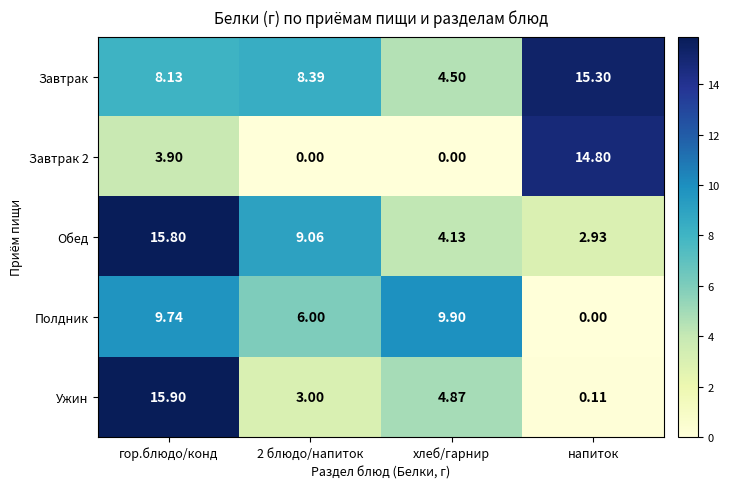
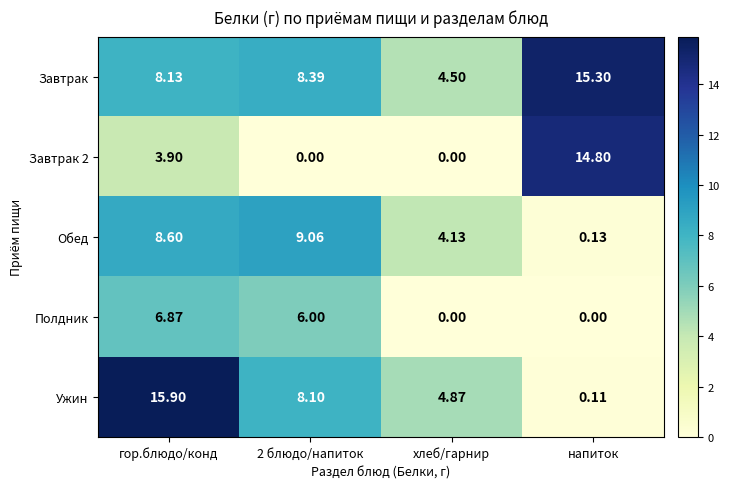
  {
    "Завтрак": {
      "гор.блюдо/конд": 8.13,
      "2 блюдо/напиток": 8.39,
      "хлеб/гарнир": 4.50,
      "напиток": 15.30
    },
    "Завтрак 2": {
      "гор.блюдо/конд": 3.90,
      "2 блюдо/напиток": 0.00,
      "хлеб/гарнир": 0.00,
      "напиток": 14.80
    },
    "Обед": {
-     "гор.блюдо/конд": 15.80,
+     "гор.блюдо/конд": 8.60,
      "2 блюдо/напиток": 9.06,
      "хлеб/гарнир": 4.13,
-     "напиток": 2.93
+     "напиток": 0.13
    },
    "Полдник": {
-     "гор.блюдо/конд": 9.74,
+     "гор.блюдо/конд": 6.87,
      "2 блюдо/напиток": 6.00,
-     "хлеб/гарнир": 9.90,
+     "хлеб/гарнир": 0.00,
      "напиток": 0.00
    },
    "Ужин": {
      "гор.блюдо/конд": 15.90,
-     "2 блюдо/напиток": 3.00,
+     "2 блюдо/напиток": 8.10,
      "хлеб/гарнир": 4.87,
      "напиток": 0.11
    }
  }
